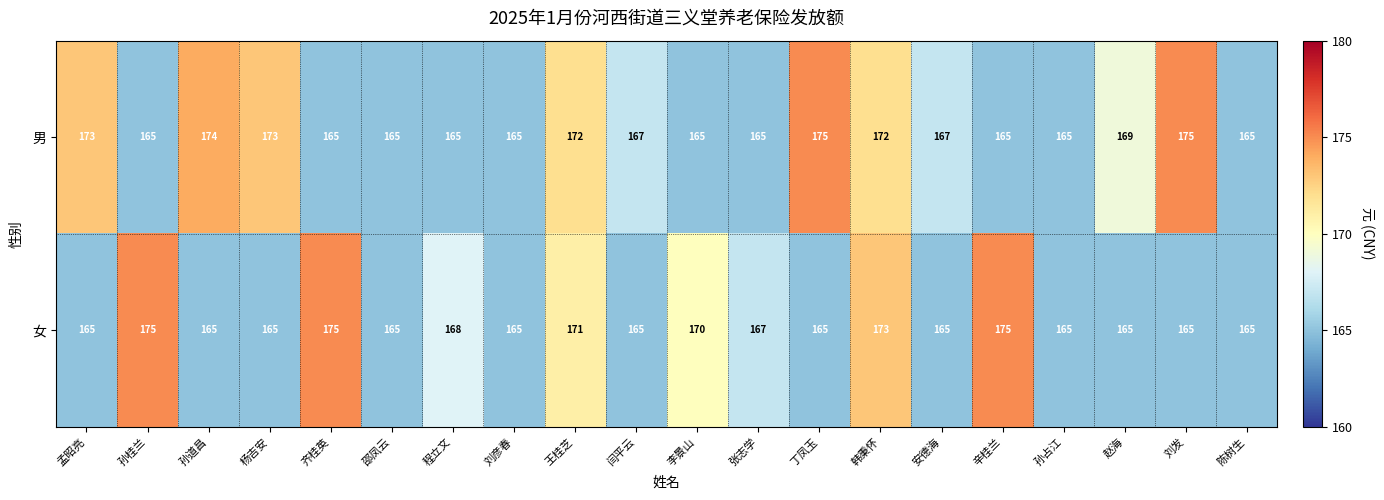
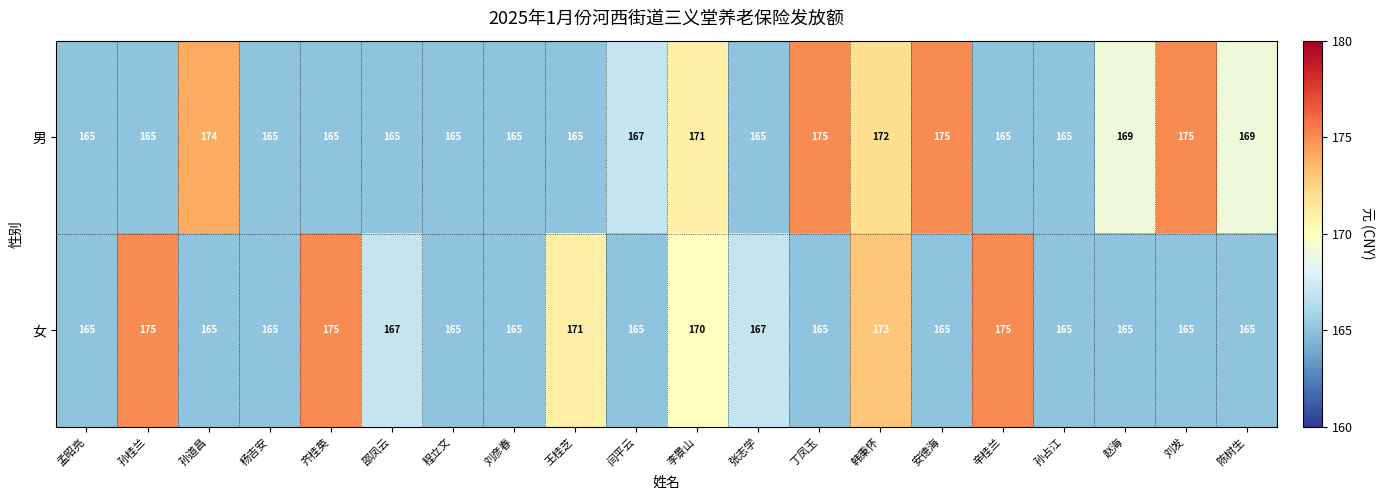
  {
    "男": {
-     "孟昭亮": 173,
+     "孟昭亮": 165,
      "孙桂兰": 165,
      "孙道昌": 174,
-     "杨吉安": 173,
+     "杨吉安": 165,
      "齐桂英": 165,
      "邵凤云": 165,
      "程立文": 165,
      "刘彦春": 165,
-     "王桂芝": 172,
+     "王桂芝": 165,
      "闫平云": 167,
-     "李景山": 165,
+     "李景山": 171,
      "张志学": 165,
      "丁凤玉": 175,
      "韩秉怀": 172,
-     "安德海": 167,
+     "安德海": 175,
      "辛桂兰": 165,
      "孙占江": 165,
      "赵海": 169,
      "刘发": 175,
-     "陈树生": 165
+     "陈树生": 169
    },
    "女": {
      "孟昭亮": 165,
      "孙桂兰": 175,
      "孙道昌": 165,
      "杨吉安": 165,
      "齐桂英": 175,
-     "邵凤云": 165,
-     "程立文": 168,
+     "邵凤云": 167,
+     "程立文": 165,
      "刘彦春": 165,
      "王桂芝": 171,
      "闫平云": 165,
      "李景山": 170,
      "张志学": 167,
      "丁凤玉": 165,
      "韩秉怀": 173,
      "安德海": 165,
      "辛桂兰": 175,
      "孙占江": 165,
      "赵海": 165,
      "刘发": 165,
      "陈树生": 165
    }
  }
